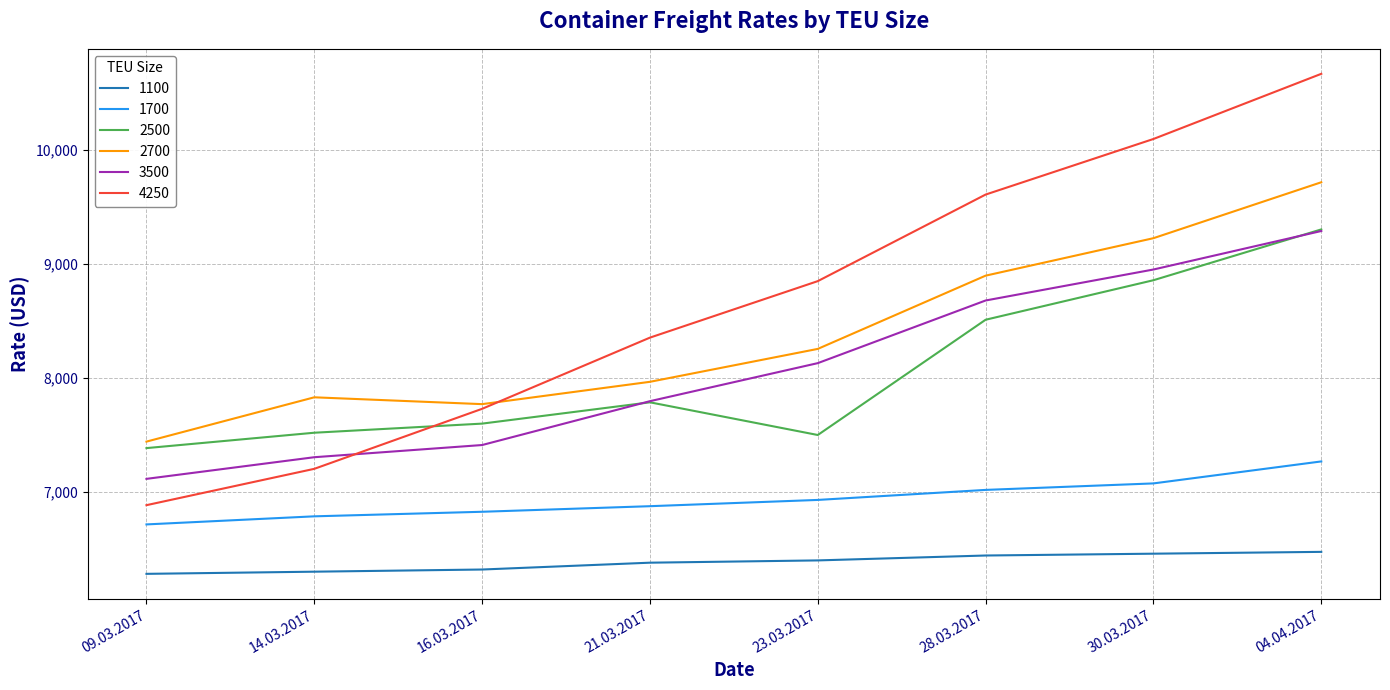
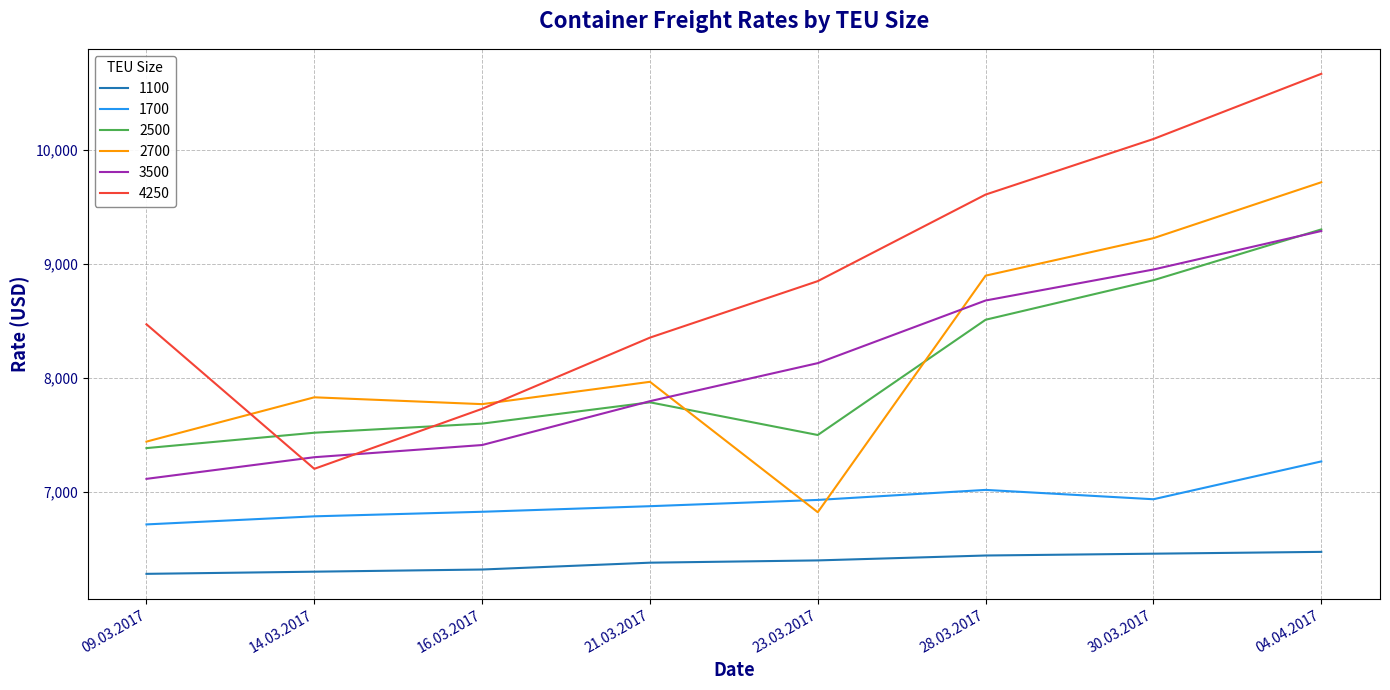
  {
    "1100": {
      "09.03.2017": "6,280",
      "14.03.2017": "6,300",
      "16.03.2017": "6,320",
      "21.03.2017": "6,380",
      "23.03.2017": "6,400",
      "28.03.2017": "6,440",
      "30.03.2017": "6,460",
      "04.04.2017": "6,470"
    },
    "1700": {
      "09.03.2017": "6,710",
      "14.03.2017": "6,790",
      "16.03.2017": "6,830",
      "21.03.2017": "6,870",
      "23.03.2017": "6,930",
      "28.03.2017": "7,020",
-     "30.03.2017": "7,070",
+     "30.03.2017": "6,940",
      "04.04.2017": "7,270"
    },
    "2500": {
      "09.03.2017": "7,380",
      "14.03.2017": "7,520",
      "16.03.2017": "7,600",
      "23.03.2017": "7,500",
      "28.03.2017": "8,510",
      "30.03.2017": "8,860"
    },
    "2700": {
      "09.03.2017": "7,440",
      "14.03.2017": "7,830",
      "16.03.2017": "7,770",
      "21.03.2017": "7,970",
-     "23.03.2017": "8,260",
+     "23.03.2017": "6,820",
      "28.03.2017": "8,900",
      "30.03.2017": "9,230",
      "04.04.2017": "9,720"
    },
    "3500": {
      "09.03.2017": "7,110",
      "14.03.2017": "7,300",
      "16.03.2017": "7,410",
      "23.03.2017": "8,130",
      "28.03.2017": "8,680",
      "30.03.2017": "8,950"
    },
    "4250": {
-     "09.03.2017": "6,880",
+     "09.03.2017": "8,470",
      "14.03.2017": "7,200",
      "16.03.2017": "7,730",
      "21.03.2017": "8,350",
      "23.03.2017": "8,850",
      "28.03.2017": "9,610",
      "30.03.2017": "10,100",
      "04.04.2017": "10,670"
    }
  }
